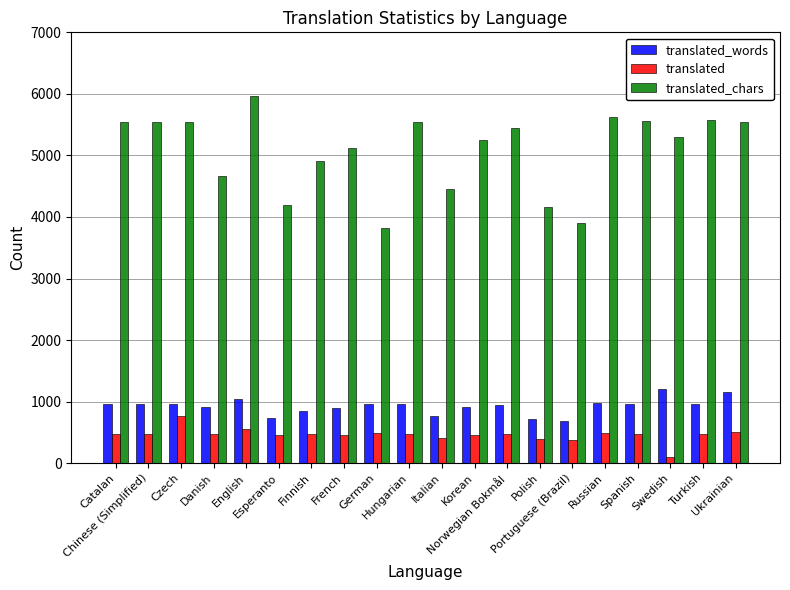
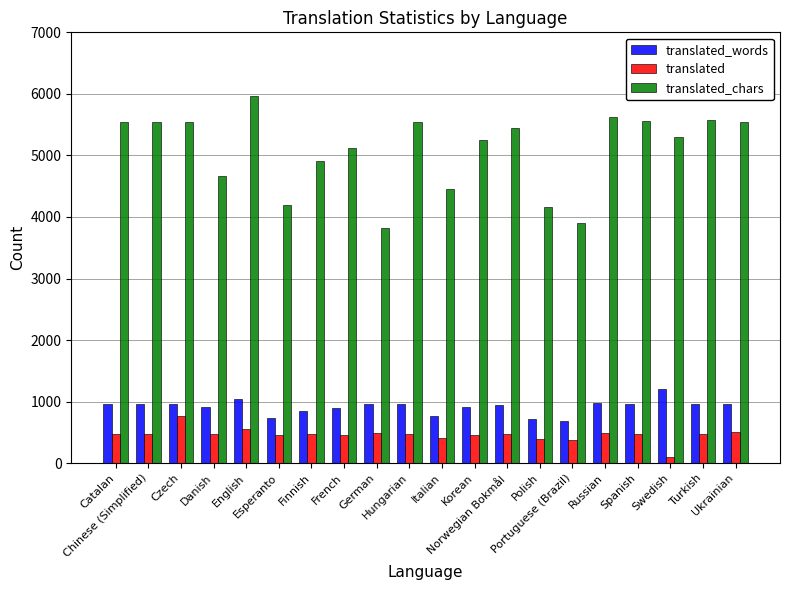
  {
    "translated_words": {
      "Catalan": 1000,
      "Chinese (Simplified)": 1000,
      "Czech": 1000,
      "Danish": 900,
      "English": 1000,
      "Esperanto": 700,
      "Finnish": 900,
      "French": 900,
      "German": 1000,
      "Hungarian": 1000,
      "Italian": 800,
      "Korean": 900,
      "Norwegian Bokmål": 900,
      "Polish": 700,
      "Portuguese (Brazil)": 700,
      "Russian": 1000,
      "Spanish": 1000,
      "Swedish": 1200,
      "Turkish": 1000,
-     "Ukrainian": 1200
+     "Ukrainian": 1000
    },
    "translated": {
      "Catalan": 500,
      "Chinese (Simplified)": 500,
      "Czech": 800,
      "Danish": 500,
      "English": 600,
      "Esperanto": 500,
      "Finnish": 500,
      "French": 500,
      "German": 500,
      "Hungarian": 500,
      "Italian": 400,
      "Korean": 500,
      "Norwegian Bokmål": 500,
      "Polish": 400,
      "Portuguese (Brazil)": 400,
      "Russian": 500,
      "Spanish": 500,
      "Swedish": 100,
      "Turkish": 500,
      "Ukrainian": 500
    },
    "translated_chars": {
      "Catalan": 5600,
      "Chinese (Simplified)": 5600,
      "Czech": 5600,
      "Danish": 4700,
      "English": 6000,
      "Esperanto": 4200,
      "Finnish": 4900,
      "French": 5100,
      "German": 3800,
      "Hungarian": 5600,
      "Italian": 4400,
      "Korean": 5300,
      "Norwegian Bokmål": 5400,
      "Polish": 4200,
      "Portuguese (Brazil)": 3900,
      "Russian": 5600,
      "Spanish": 5600,
      "Swedish": 5300,
      "Turkish": 5600,
      "Ukrainian": 5500
    }
  }
